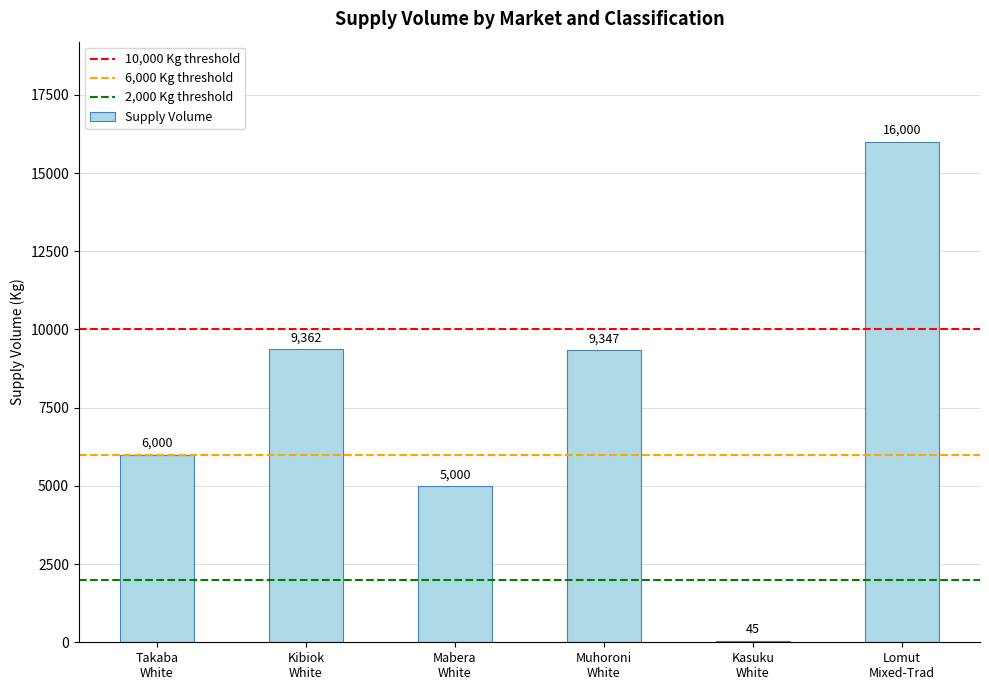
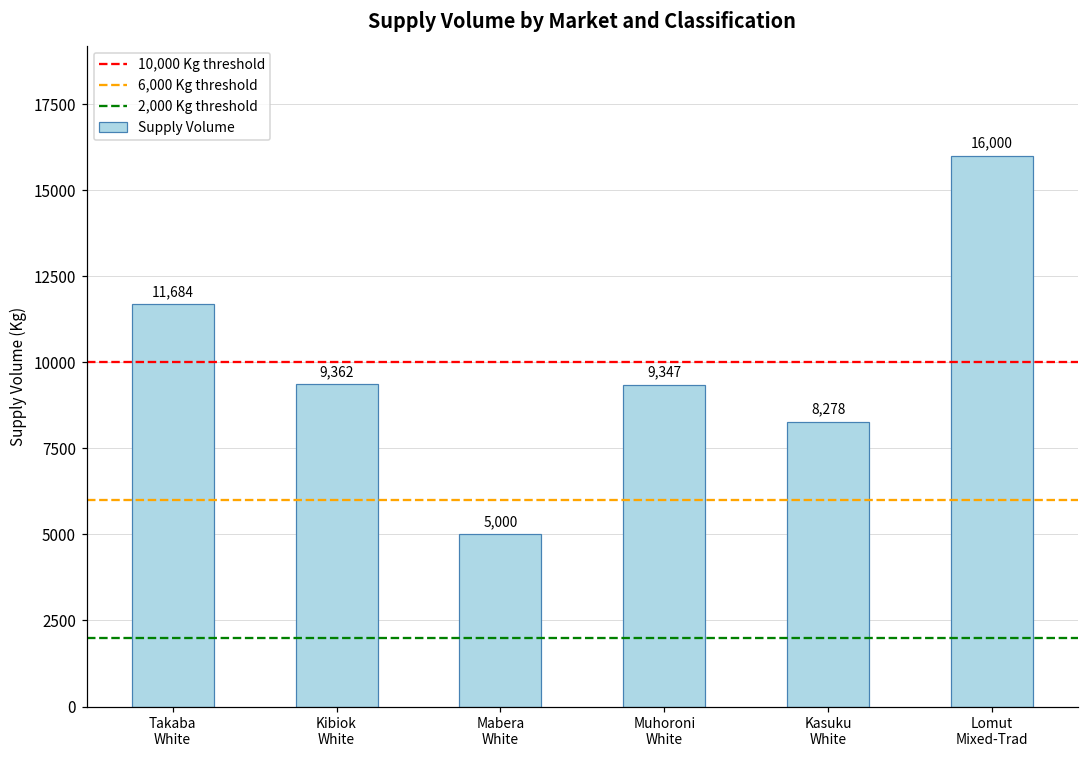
  {
-   "Takaba White": "6,000",
+   "Takaba White": "11,684",
    "Kibiok White": "9,362",
    "Mabera White": "5,000",
    "Muhoroni White": "9,347",
-   "Kasuku White": "45",
+   "Kasuku White": "8,278",
    "Lomut Mixed-Trad": "16,000"
  }
